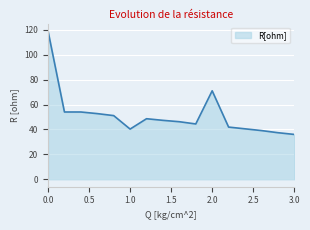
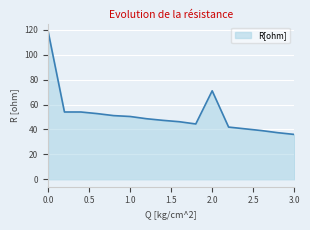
  {
    "0.0": 119,
-   "1.0": 40,
+   "1.0": 50,
    "2.0": 71,
    "3.0": 36
  }
